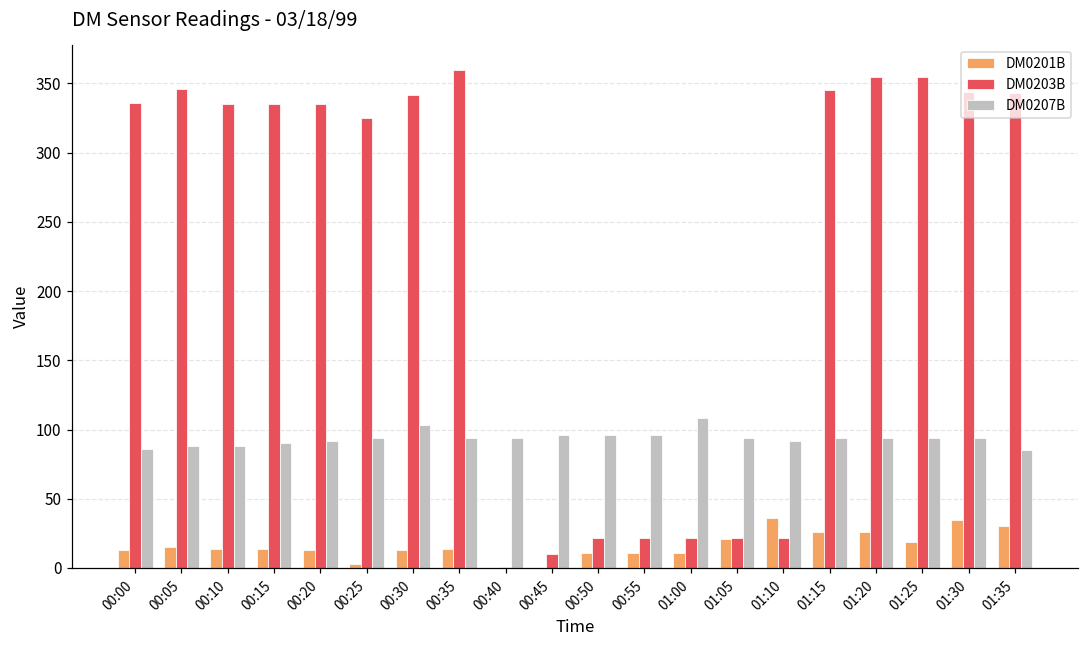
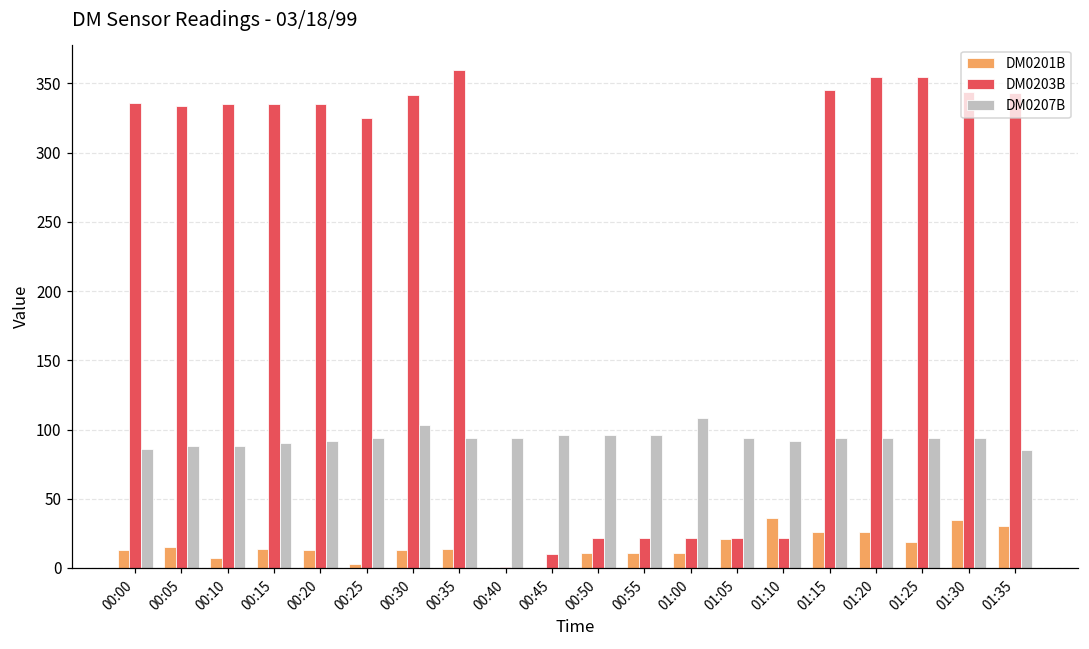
  {
    "DM0201B": {
      "00:00": 13,
      "00:05": 15,
-     "00:10": 14,
+     "00:10": 7,
      "00:15": 14,
      "00:20": 13,
      "00:25": 3,
      "00:30": 13,
      "00:35": 14,
      "00:40": 0,
      "00:45": 0,
      "00:50": 11,
      "00:55": 11,
      "01:00": 11,
      "01:05": 21,
      "01:10": 36,
      "01:15": 26,
      "01:20": 26,
      "01:25": 19,
      "01:30": 35,
      "01:35": 30
    },
    "DM0203B": {
      "00:00": 336,
-     "00:05": 346,
+     "00:05": 334,
      "00:10": 335,
      "00:15": 335,
      "00:20": 335,
      "00:25": 325,
      "00:30": 342,
      "00:35": 360,
      "00:45": 10,
      "00:50": 22,
      "00:55": 22,
      "01:00": 22,
      "01:05": 22,
      "01:10": 22,
      "01:15": 345,
      "01:20": 355,
      "01:25": 355
    },
    "DM0207B": {
      "00:00": 86,
      "00:05": 88,
      "00:10": 88,
      "00:15": 90,
      "00:20": 92,
      "00:25": 94,
      "00:30": 103,
      "00:35": 94,
      "00:40": 94,
      "00:45": 96,
      "00:50": 96,
      "00:55": 96,
      "01:00": 108,
      "01:05": 94,
      "01:10": 92,
      "01:15": 94,
      "01:20": 94,
      "01:25": 94,
      "01:30": 94,
      "01:35": 85
    }
  }
